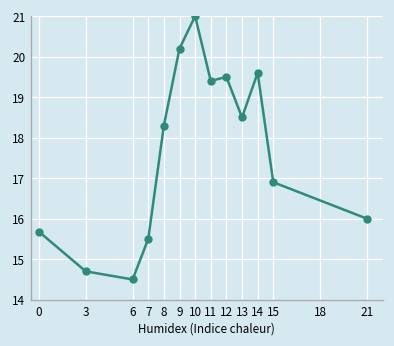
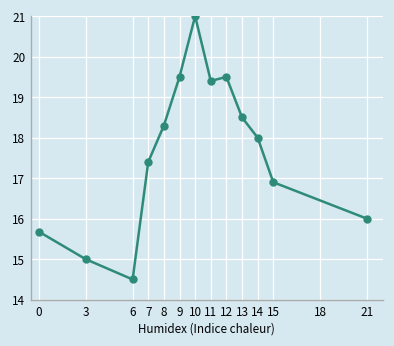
  {
    "0": 15.7,
-   "3": 14.7,
+   "3": 15.0,
    "6": 14.5,
-   "7": 15.5,
+   "7": 17.4,
    "8": 18.3,
-   "9": 20.2,
+   "9": 19.5,
    "10": 21.0,
    "11": 19.4,
    "12": 19.5,
    "13": 18.5,
-   "14": 19.6,
+   "14": 18.0,
    "15": 16.9,
    "21": 16.0
  }
